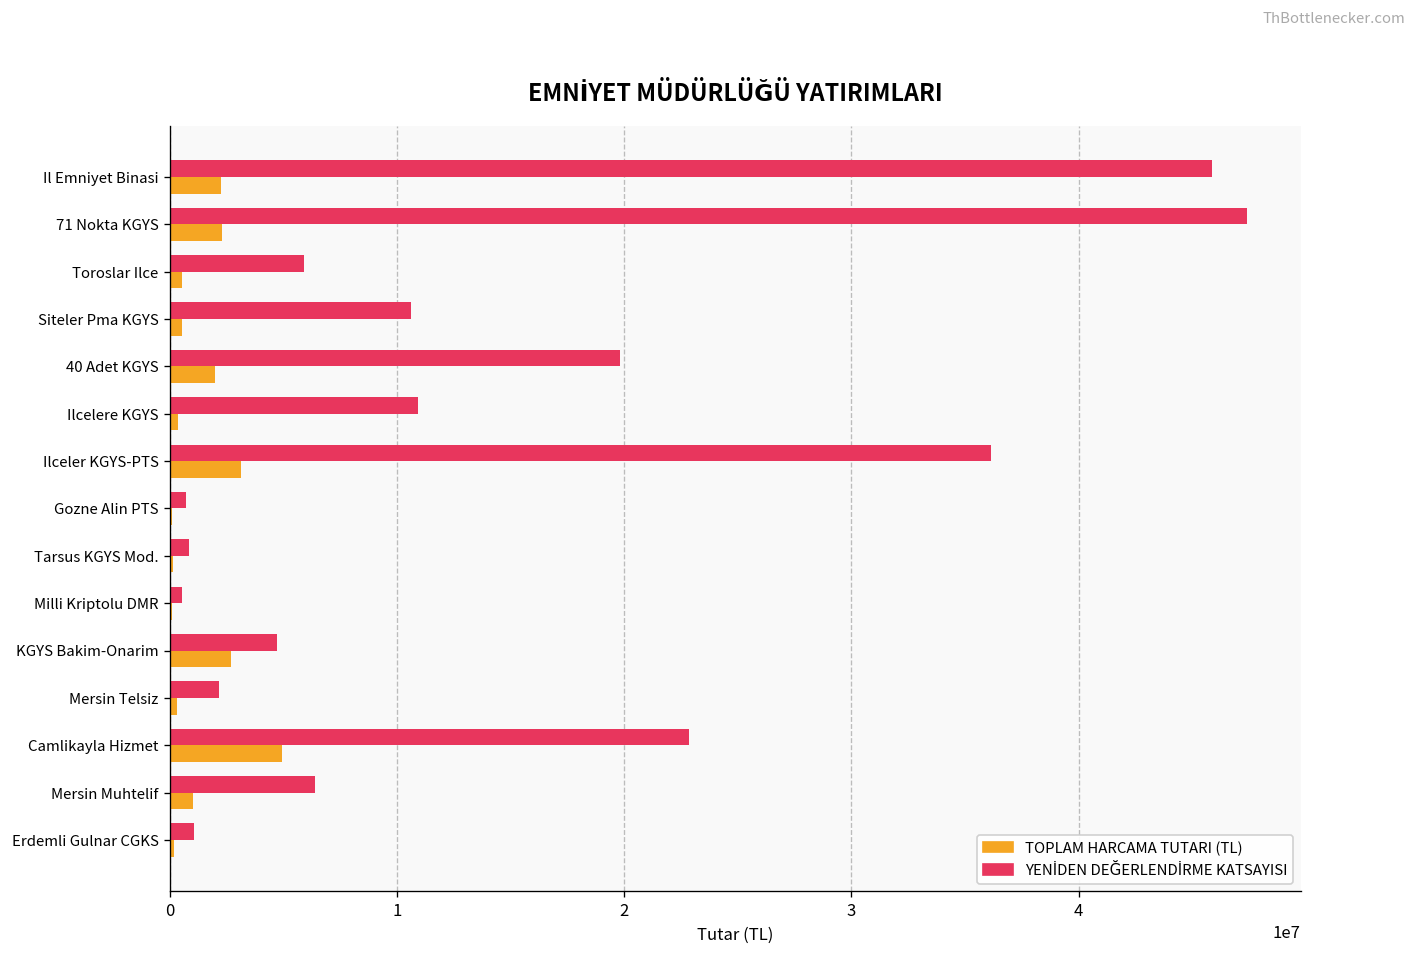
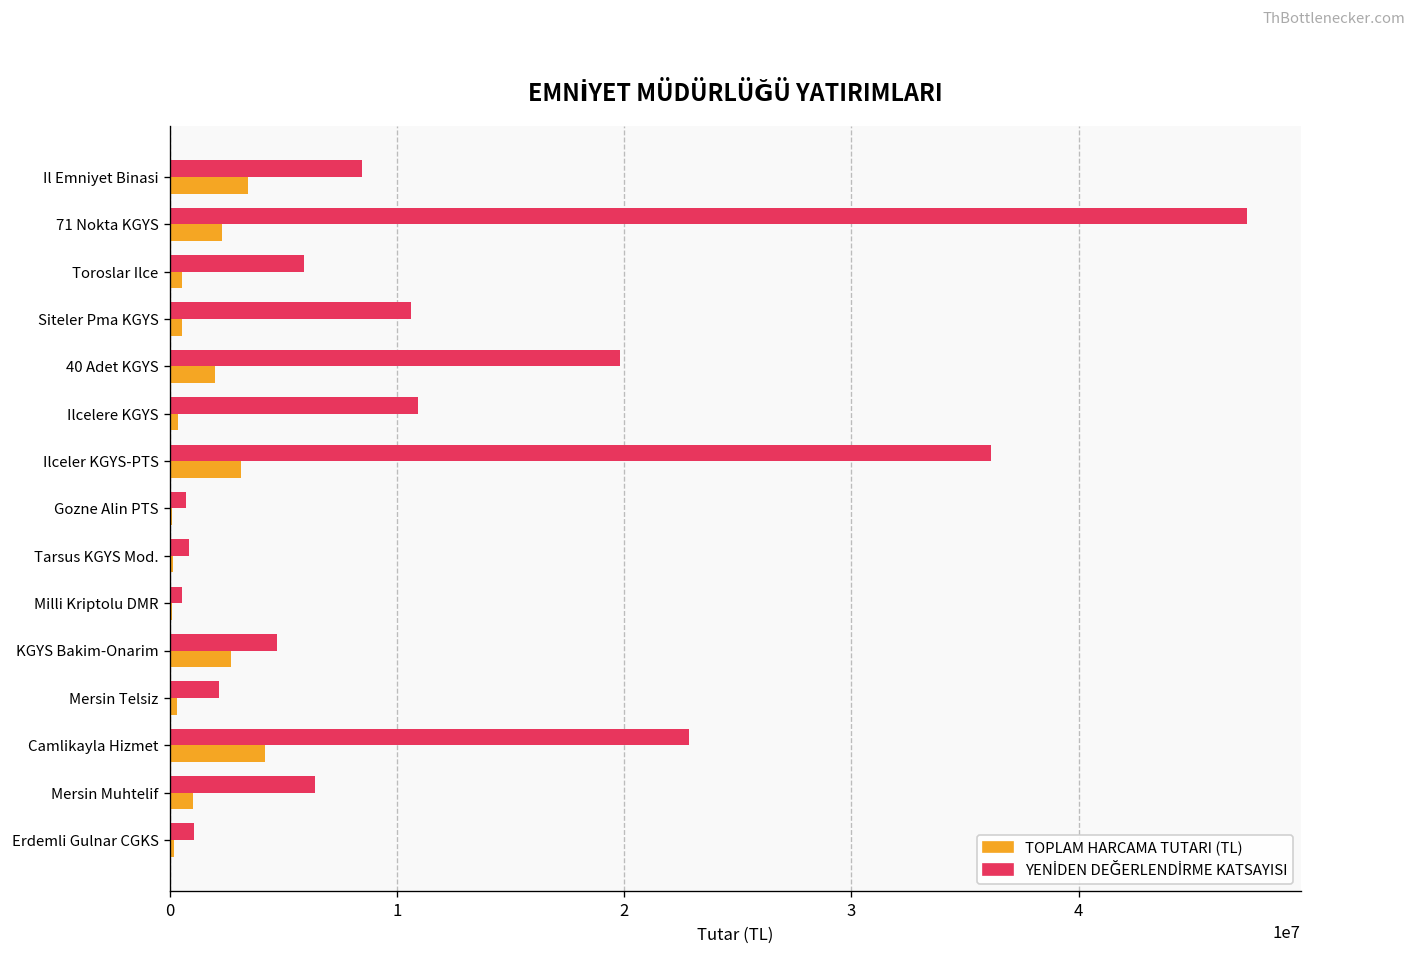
  {
    "TOPLAM HARCAMA TUTARI (TL)": {
-     "Il Emniyet Binasi": 2300000,
+     "Il Emniyet Binasi": 3400000,
      "71 Nokta KGYS": 2300000,
      "Toroslar Ilce": 500000,
      "Siteler Pma KGYS": 500000,
      "40 Adet KGYS": 2000000,
      "Ilcelere KGYS": 400000,
      "Ilceler KGYS-PTS": 3100000,
      "KGYS Bakim-Onarim": 2700000,
      "Mersin Telsiz": 300000,
-     "Camlikayla Hizmet": 4900000,
+     "Camlikayla Hizmet": 4200000,
      "Mersin Muhtelif": 1000000,
      "Erdemli Gulnar CGKS": 200000
    },
    "YENİDEN DEĞERLENDİRME KATSAYISI": {
-     "Il Emniyet Binasi": 45900000,
+     "Il Emniyet Binasi": 8500000,
      "71 Nokta KGYS": 47400000,
      "Toroslar Ilce": 5900000,
      "Siteler Pma KGYS": 10600000,
      "40 Adet KGYS": 19800000,
      "Ilcelere KGYS": 10900000,
      "Ilceler KGYS-PTS": 36200000,
      "Gozne Alin PTS": 700000,
      "Tarsus KGYS Mod.": 800000,
      "Milli Kriptolu DMR": 500000,
      "KGYS Bakim-Onarim": 4700000,
      "Mersin Telsiz": 2100000,
      "Camlikayla Hizmet": 22800000,
      "Mersin Muhtelif": 6400000,
      "Erdemli Gulnar CGKS": 1000000
    }
  }
